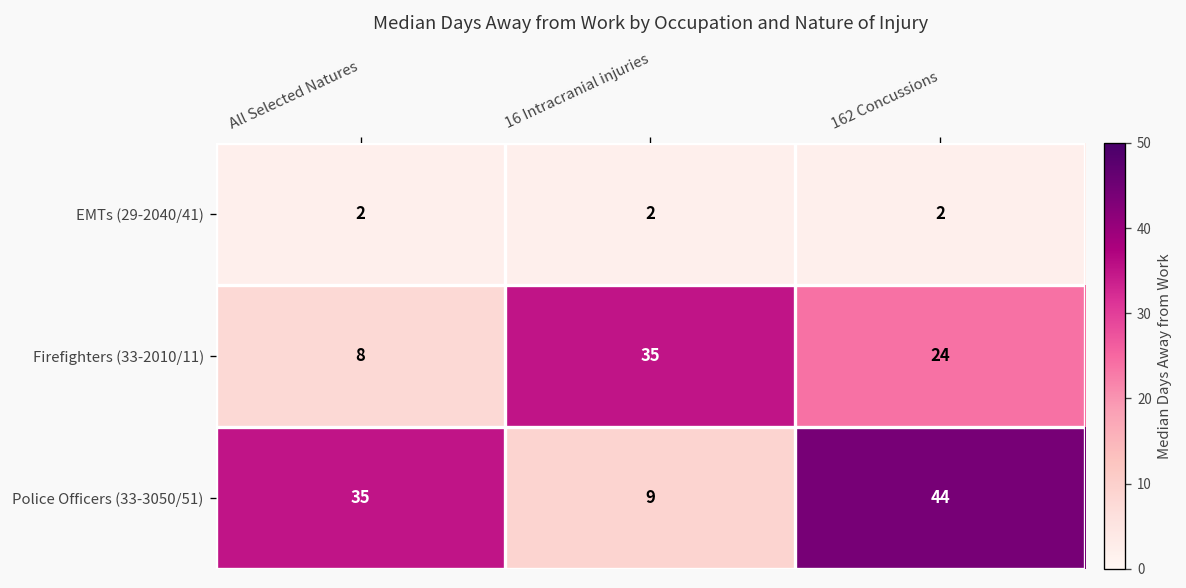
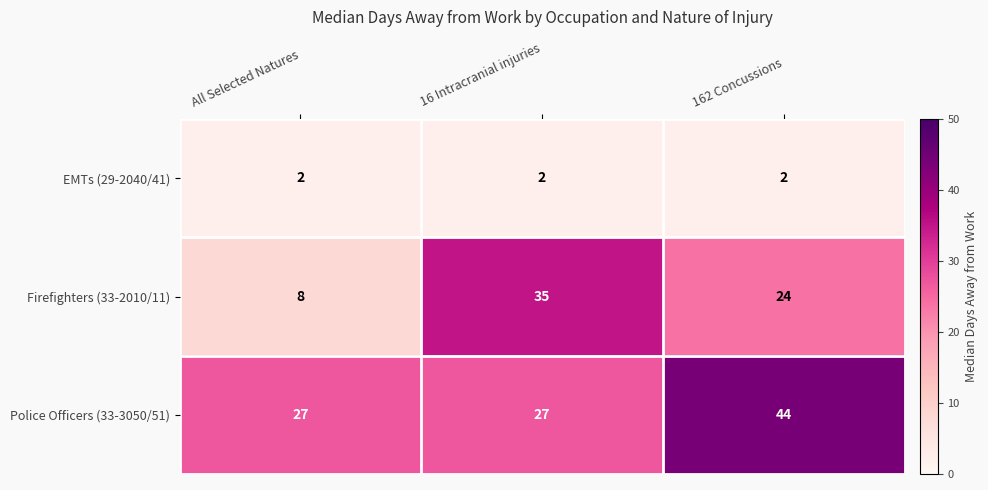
  {
    "EMTs (29-2040/41)": {
      "All Selected Natures": 2,
      "16 Intracranial injuries": 2,
      "162 Concussions": 2
    },
    "Firefighters (33-2010/11)": {
      "All Selected Natures": 8,
      "16 Intracranial injuries": 35,
      "162 Concussions": 24
    },
    "Police Officers (33-3050/51)": {
-     "All Selected Natures": 35,
-     "16 Intracranial injuries": 9,
+     "All Selected Natures": 27,
+     "16 Intracranial injuries": 27,
      "162 Concussions": 44
    }
  }
